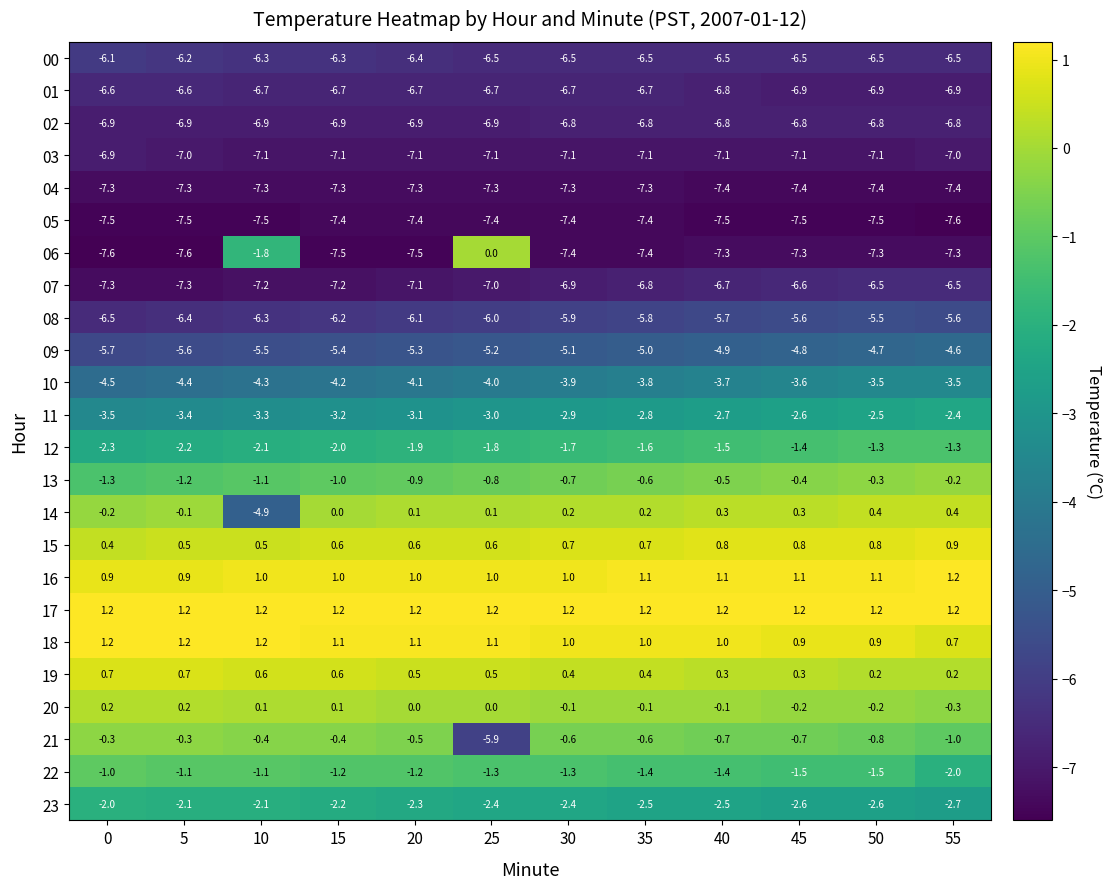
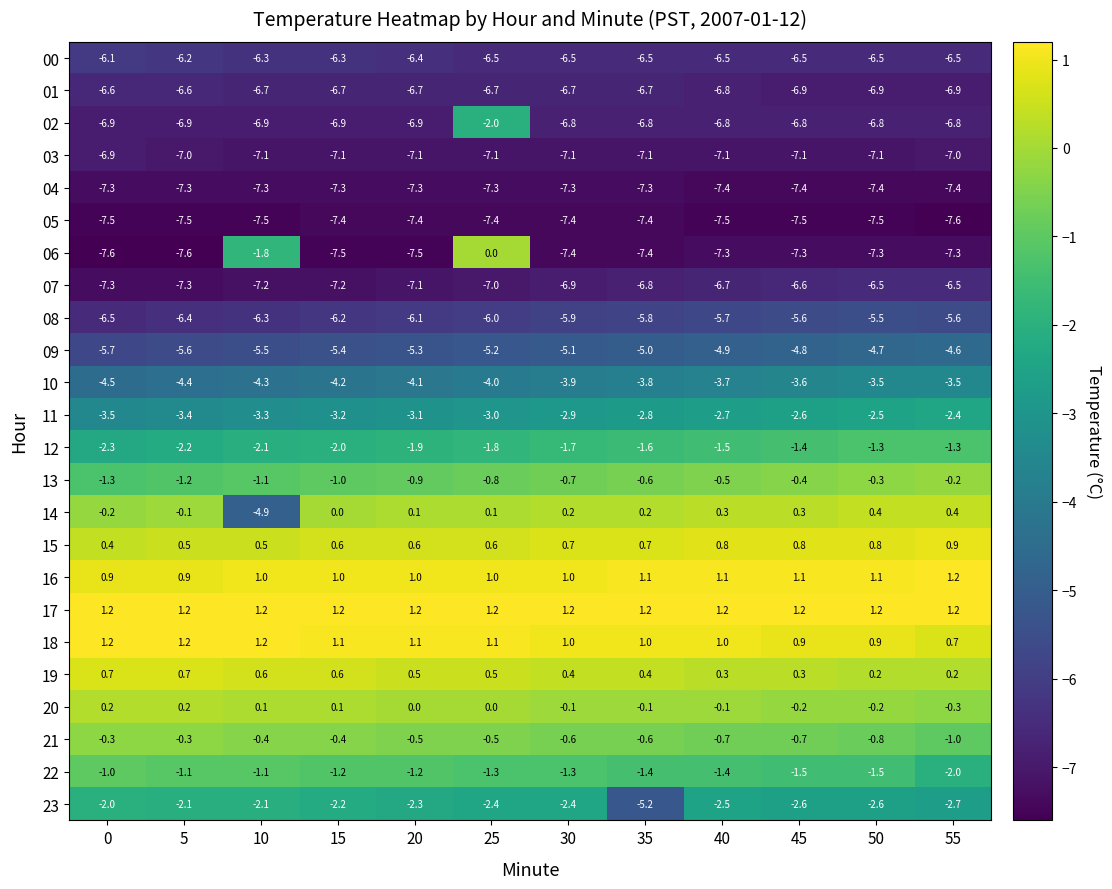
  {
    "02": {
      "0": -6.9,
      "5": -6.9,
      "10": -6.9,
      "15": -6.9,
      "20": -6.9,
-     "25": -6.9,
+     "25": -2.0,
      "30": -6.8,
      "35": -6.8,
      "40": -6.8,
      "45": -6.8,
      "50": -6.8,
      "55": -6.8
    },
    "21": {
      "0": -0.3,
      "5": -0.3,
      "10": -0.4,
      "15": -0.4,
      "20": -0.5,
-     "25": -5.9,
+     "25": -0.5,
      "30": -0.6,
      "35": -0.6,
      "40": -0.7,
      "45": -0.7,
      "50": -0.8,
      "55": -1.0
    },
    "23": {
      "0": -2.0,
      "5": -2.1,
      "10": -2.1,
      "15": -2.2,
      "20": -2.3,
      "25": -2.4,
      "30": -2.4,
-     "35": -2.5,
+     "35": -5.2,
      "40": -2.5,
      "45": -2.6,
      "50": -2.6,
      "55": -2.7
    }
  }
